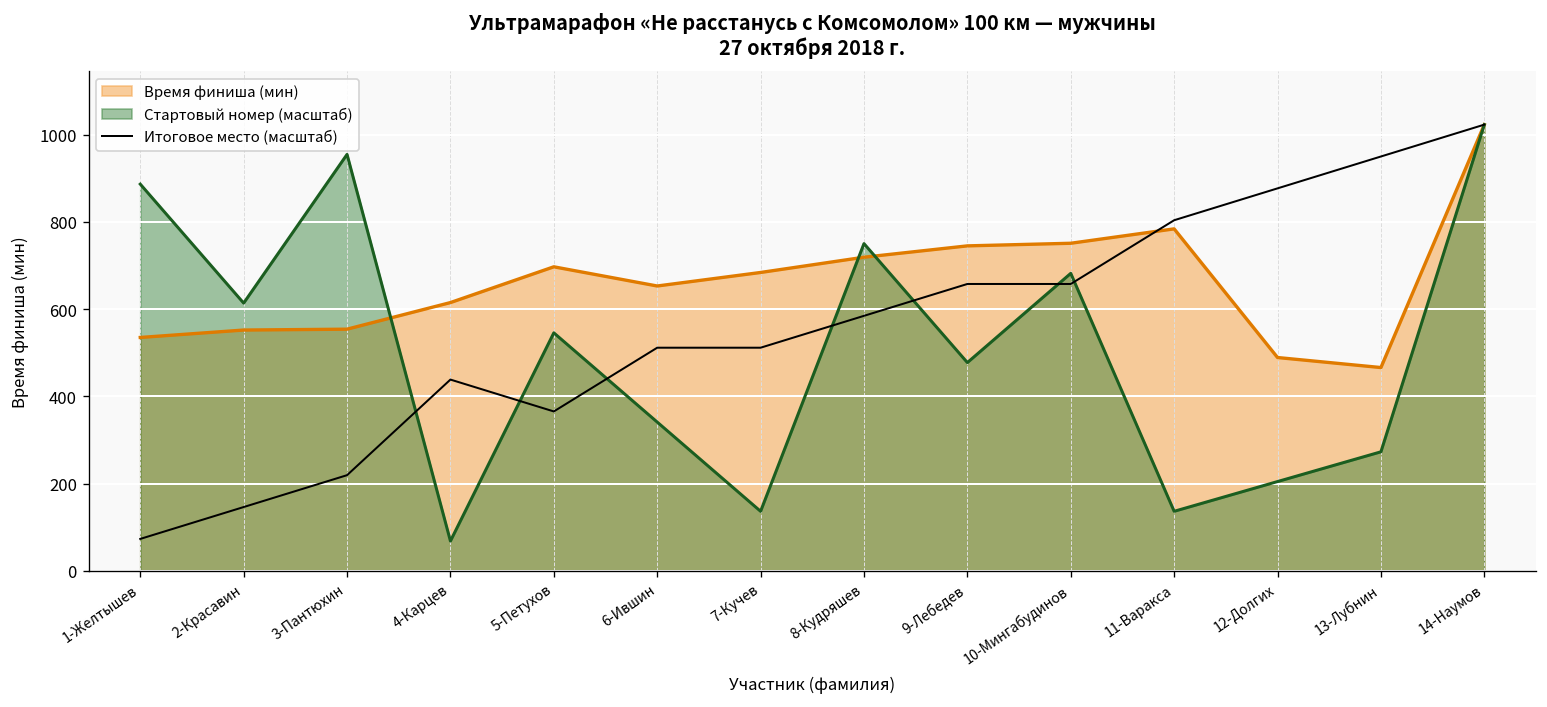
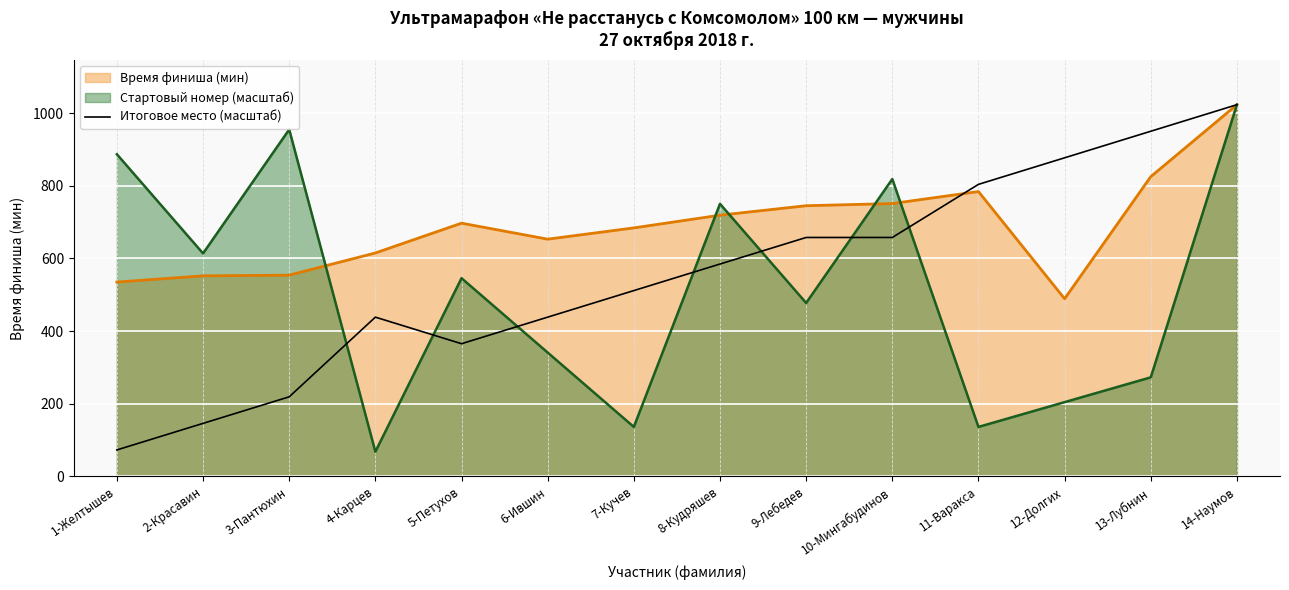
  {
    "Время финиша (мин)": {
      "1-Желтышев": 540,
      "2-Красавин": 550,
      "3-Пантюхин": 550,
      "4-Карцев": 620,
      "5-Петухов": 700,
      "6-Ившин": 650,
      "7-Кучев": 680,
      "8-Кудряшев": 720,
      "9-Лебедев": 750,
      "10-Мингабудинов": 750,
      "11-Варакса": 780,
      "12-Долгих": 490,
-     "13-Лубнин": 470
+     "13-Лубнин": 830
    },
    "Стартовый номер (масштаб)": {
      "1-Желтышев": 890,
      "2-Красавин": 610,
      "3-Пантюхин": 950,
      "4-Карцев": 70,
      "5-Петухов": 550,
      "6-Ившин": 340,
      "7-Кучев": 140,
      "8-Кудряшев": 750,
      "9-Лебедев": 480,
-     "10-Мингабудинов": 680,
+     "10-Мингабудинов": 820,
      "11-Варакса": 140,
      "12-Долгих": 200,
      "13-Лубнин": 270
    },
    "Итоговое место (масштаб)": {
      "1-Желтышев": 70,
      "2-Красавин": 150,
      "3-Пантюхин": 220,
      "4-Карцев": 440,
      "5-Петухов": 370,
-     "6-Ившин": 510,
+     "6-Ившин": 440,
      "7-Кучев": 510,
      "8-Кудряшев": 580,
      "9-Лебедев": 660,
      "10-Мингабудинов": 660,
      "11-Варакса": 800,
      "12-Долгих": 880,
      "13-Лубнин": 950
    }
  }
